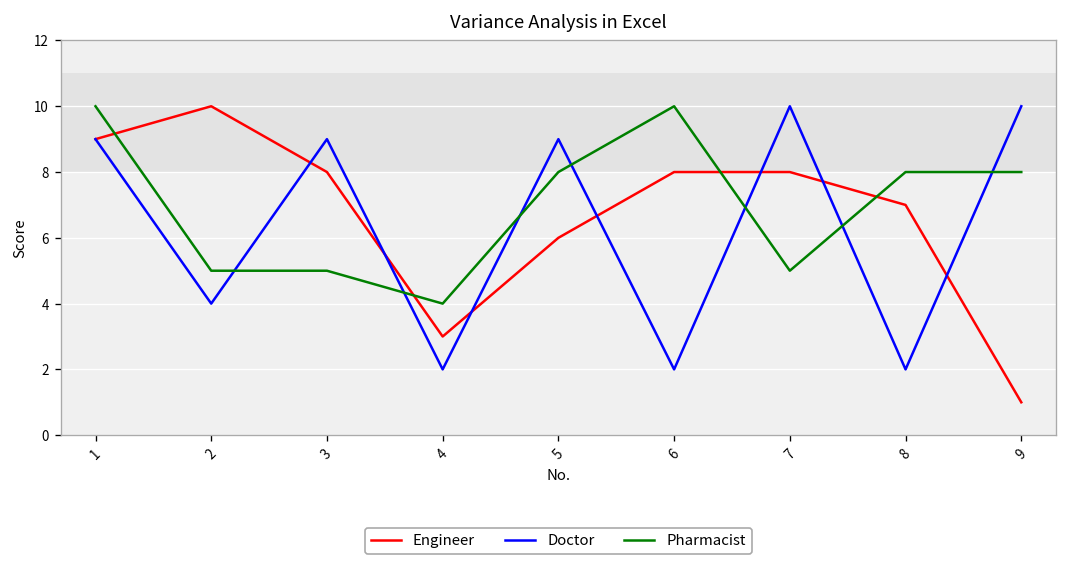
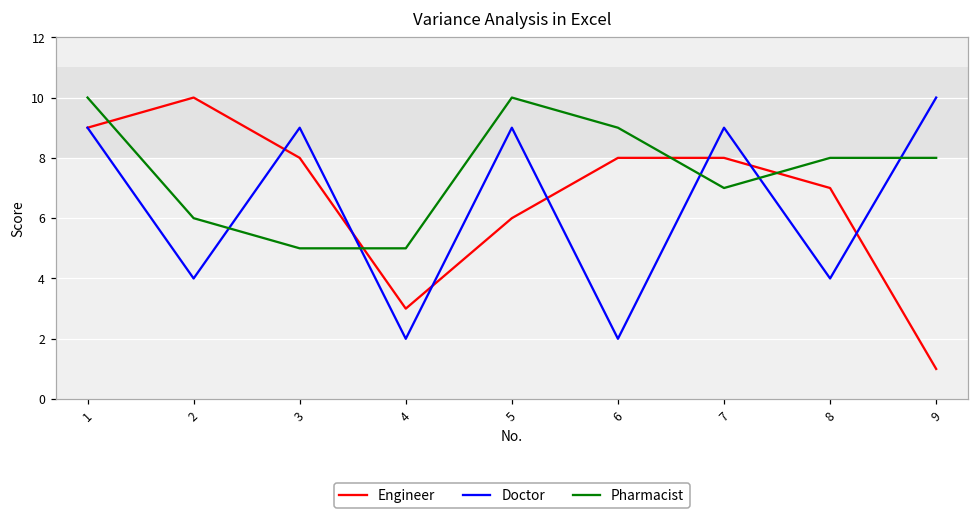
  {
    "Engineer": {
      "2": 10,
      "3": 8,
      "4": 3,
      "5": 6,
      "6": 8,
      "7": 8,
      "8": 7,
      "9": 1
    },
    "Doctor": {
      "2": 4,
      "3": 9,
      "4": 2,
      "5": 9,
      "6": 2,
-     "7": 10,
-     "8": 2,
+     "7": 9,
+     "8": 4,
      "9": 10
    },
    "Pharmacist": {
      "1": 10,
-     "2": 5,
+     "2": 6,
      "3": 5,
-     "4": 4,
-     "5": 8,
-     "6": 10,
-     "7": 5,
+     "4": 5,
+     "5": 10,
+     "6": 9,
+     "7": 7,
      "8": 8,
      "9": 8
    }
  }
